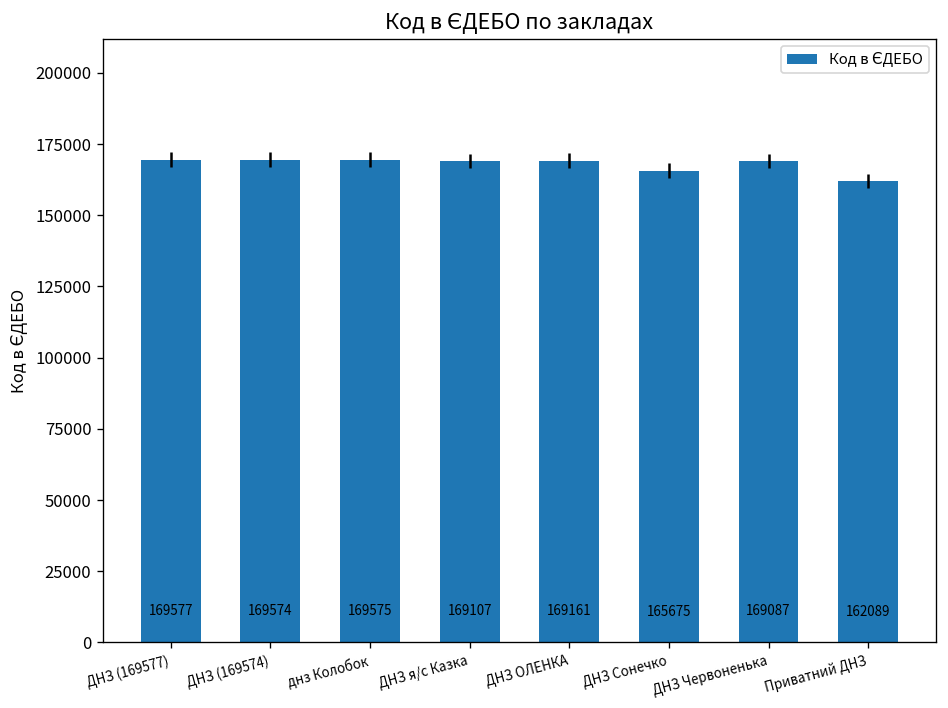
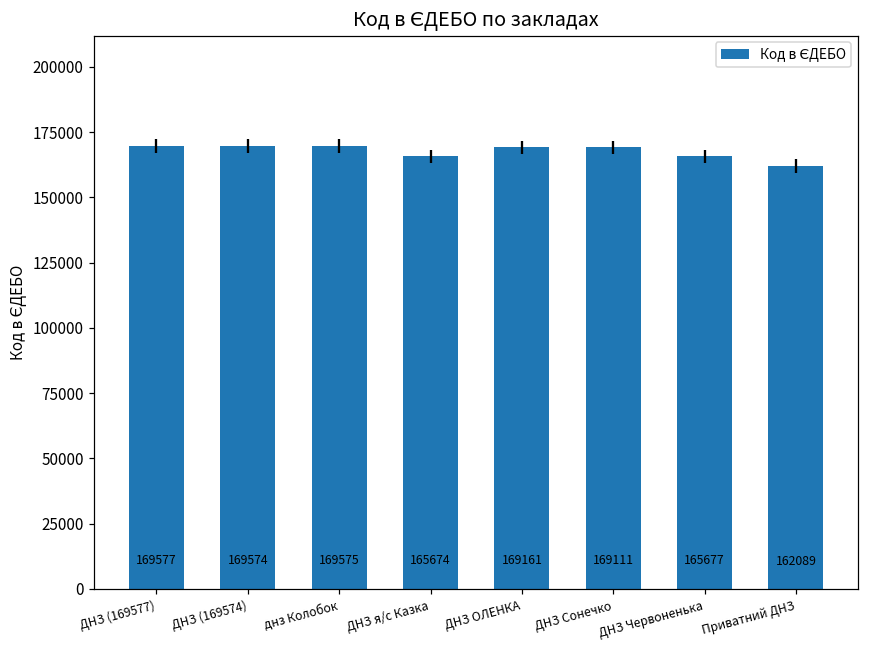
  {
    "ДНЗ (169577)": 169577,
    "ДНЗ (169574)": 169574,
    "днз Колобок": 169575,
-   "ДНЗ я/с Казка": 169107,
+   "ДНЗ я/с Казка": 165674,
    "ДНЗ ОЛЕНКА": 169161,
-   "ДНЗ Сонечко": 165675,
-   "ДНЗ Червоненька": 169087,
+   "ДНЗ Сонечко": 169111,
+   "ДНЗ Червоненька": 165677,
    "Приватний ДНЗ": 162089
  }
